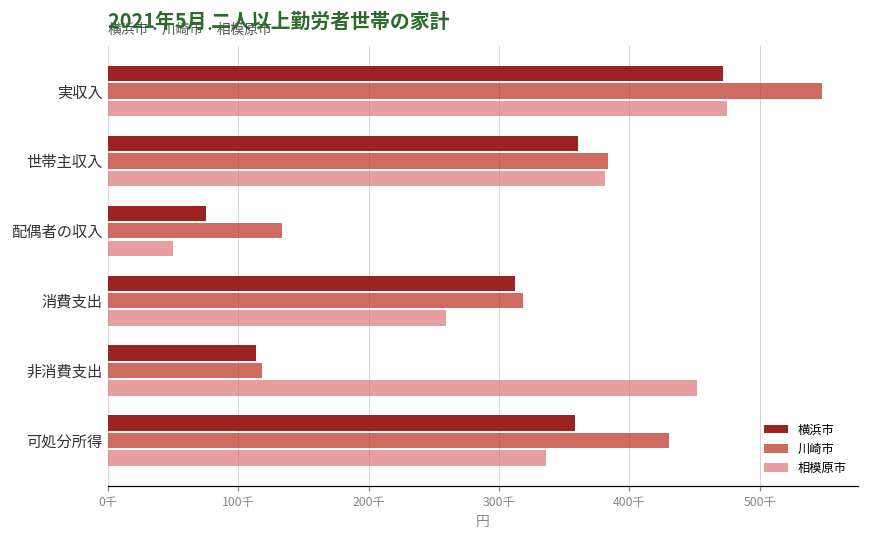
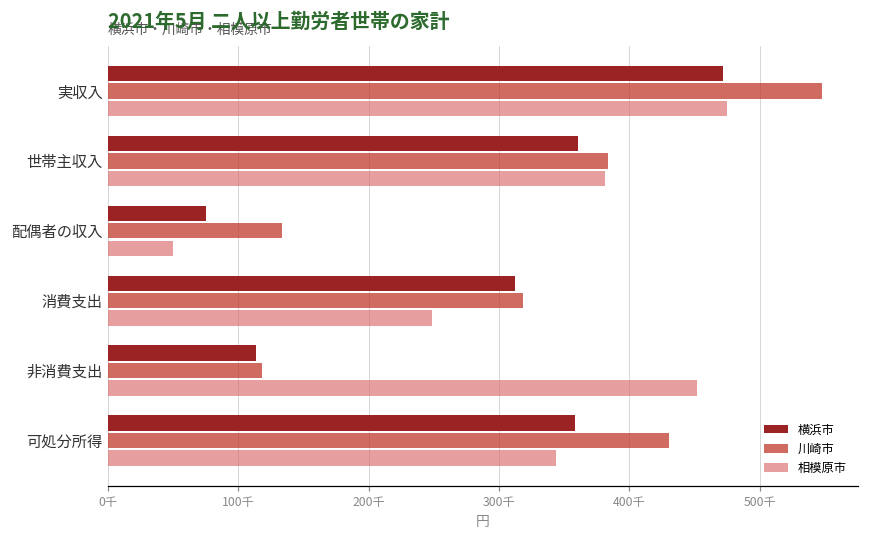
  {
    "相模原市": {
      "実収入": "475千",
      "世帯主収入": "381千",
      "配偶者の収入": "50千",
-     "消費支出": "259千",
+     "消費支出": "249千",
      "非消費支出": "452千",
-     "可処分所得": "336千"
+     "可処分所得": "344千"
    }
  }
